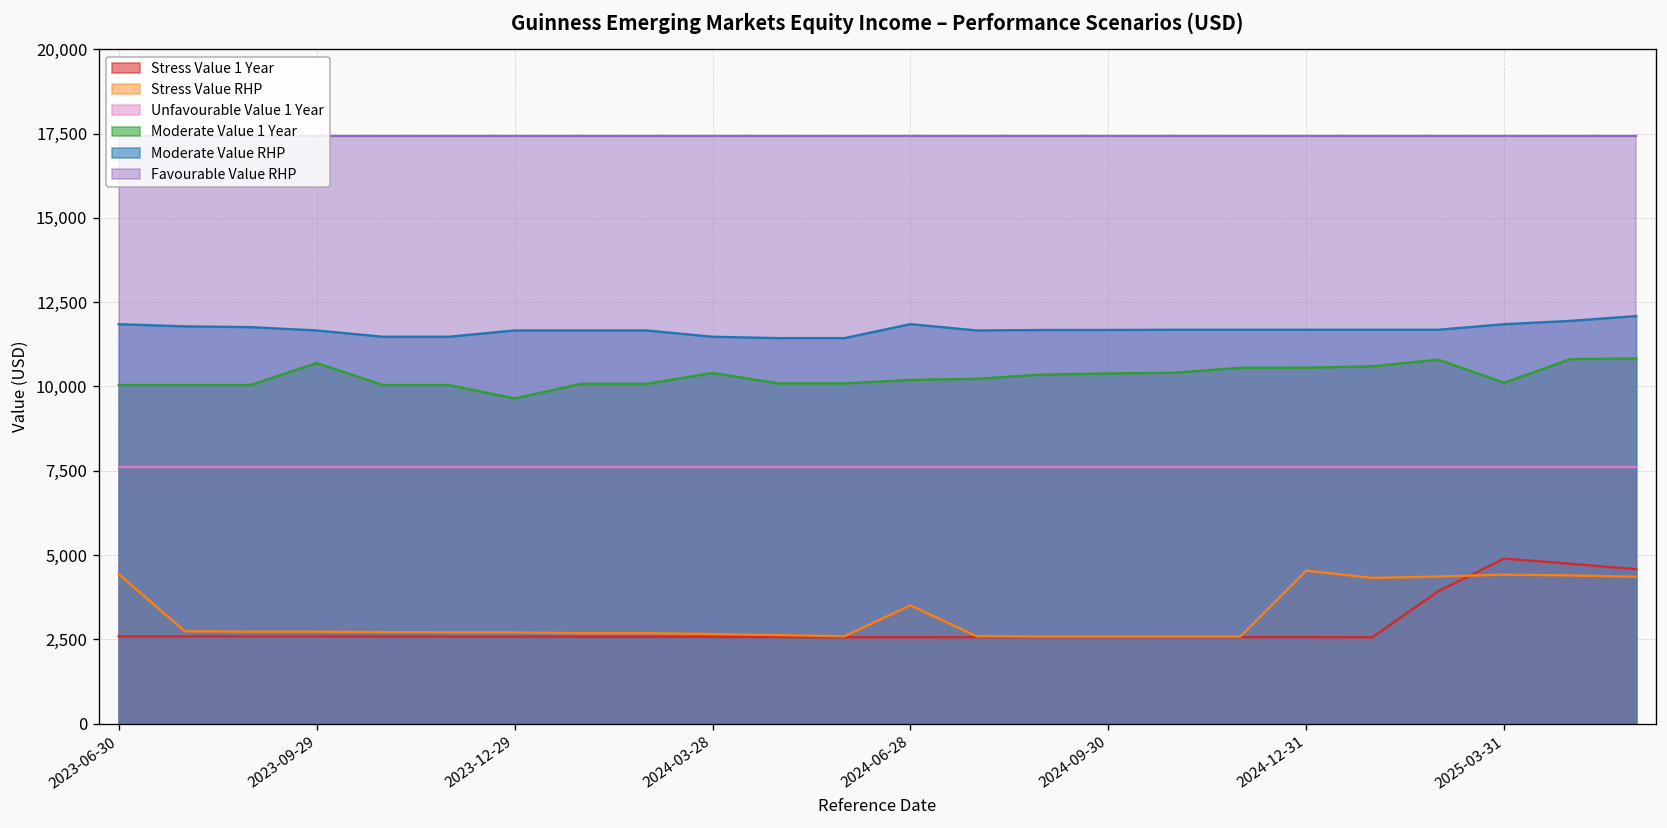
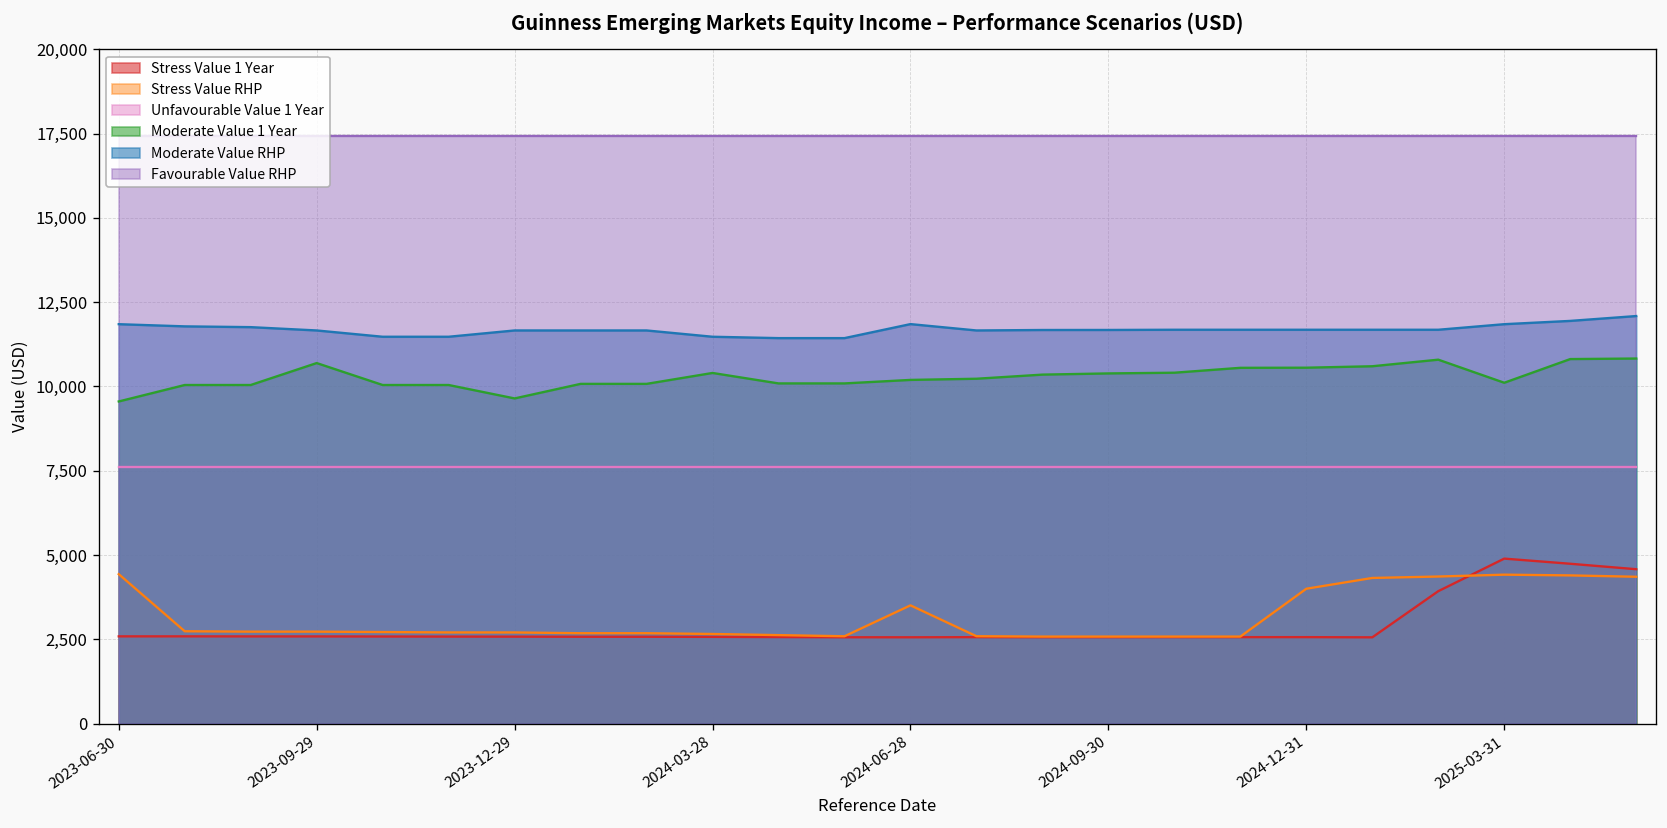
  {
    "Stress Value 1 Year": {
      "2023-06-30": "2,600",
      "2023-09-29": "2,600",
      "2023-12-29": "2,600",
      "2024-06-28": "2,600",
      "2024-12-31": "2,600",
      "2025-03-31": "4,900"
    },
    "Stress Value RHP": {
      "2023-06-30": "4,400",
      "2023-09-29": "2,700",
      "2023-12-29": "2,700",
      "2024-06-28": "3,500",
-     "2024-12-31": "4,500",
+     "2024-12-31": "4,000",
      "2025-03-31": "4,400"
    },
    "Moderate Value 1 Year": {
-     "2023-06-30": "10,000",
+     "2023-06-30": "9,600",
      "2023-09-29": "10,700",
      "2023-12-29": "9,600",
      "2024-03-28": "10,400",
      "2024-06-28": "10,200",
      "2024-09-30": "10,400",
      "2024-12-31": "10,600",
      "2025-03-31": "10,100"
    },
    "Moderate Value RHP": {
      "2023-06-30": "11,800",
      "2023-09-29": "11,700",
      "2023-12-29": "11,700",
      "2024-03-28": "11,500",
      "2024-06-28": "11,900",
      "2024-09-30": "11,700",
      "2024-12-31": "11,700",
      "2025-03-31": "11,800"
    }
  }
